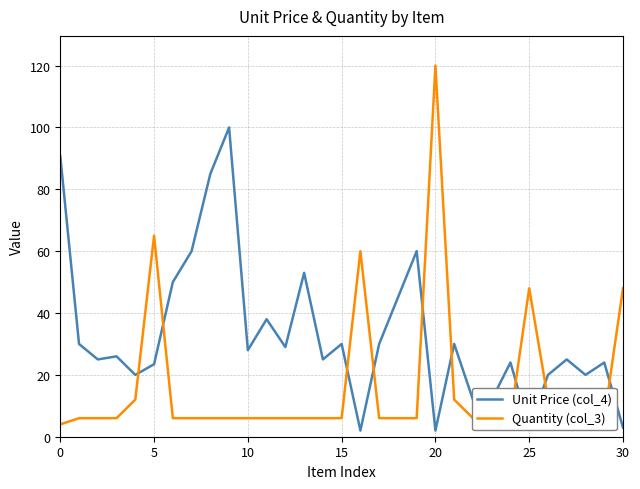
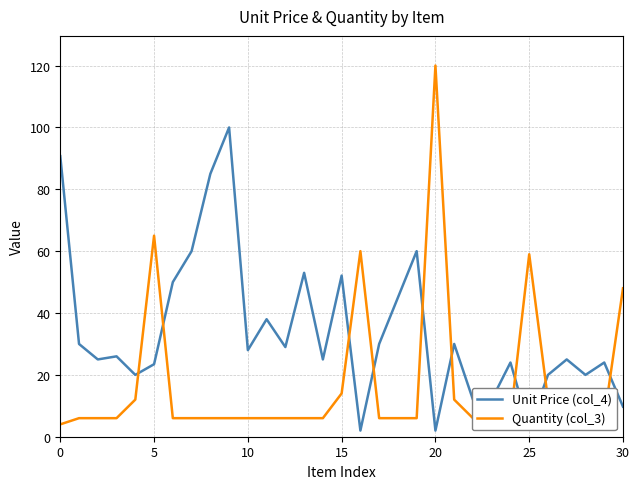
  {
    "Unit Price (col_4)": {
      "0": 91,
      "5": 23,
      "10": 28,
-     "15": 30,
+     "15": 52,
      "20": 2,
-     "30": 3
+     "30": 10
    },
    "Quantity (col_3)": {
      "0": 4,
      "5": 65,
      "10": 6,
-     "15": 6,
+     "15": 14,
      "20": 120,
-     "25": 48,
+     "25": 59,
      "30": 48
    }
  }
